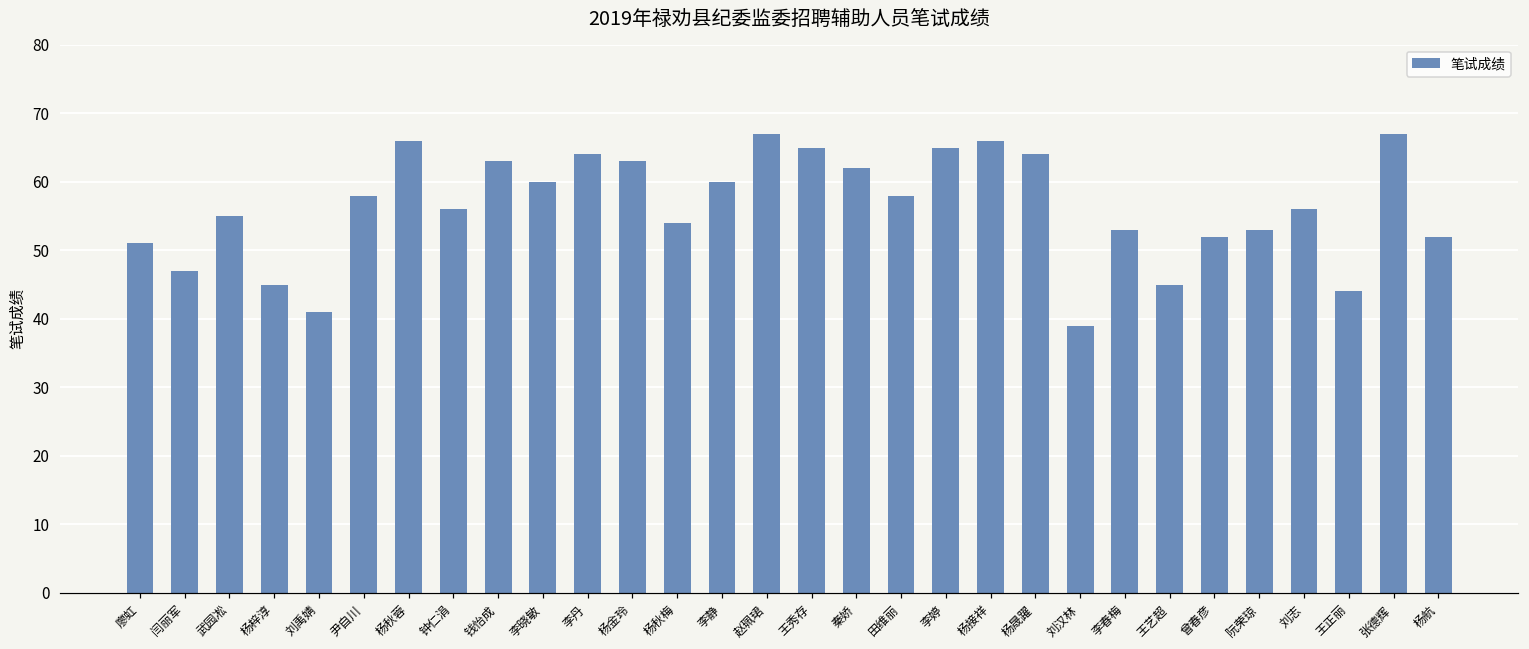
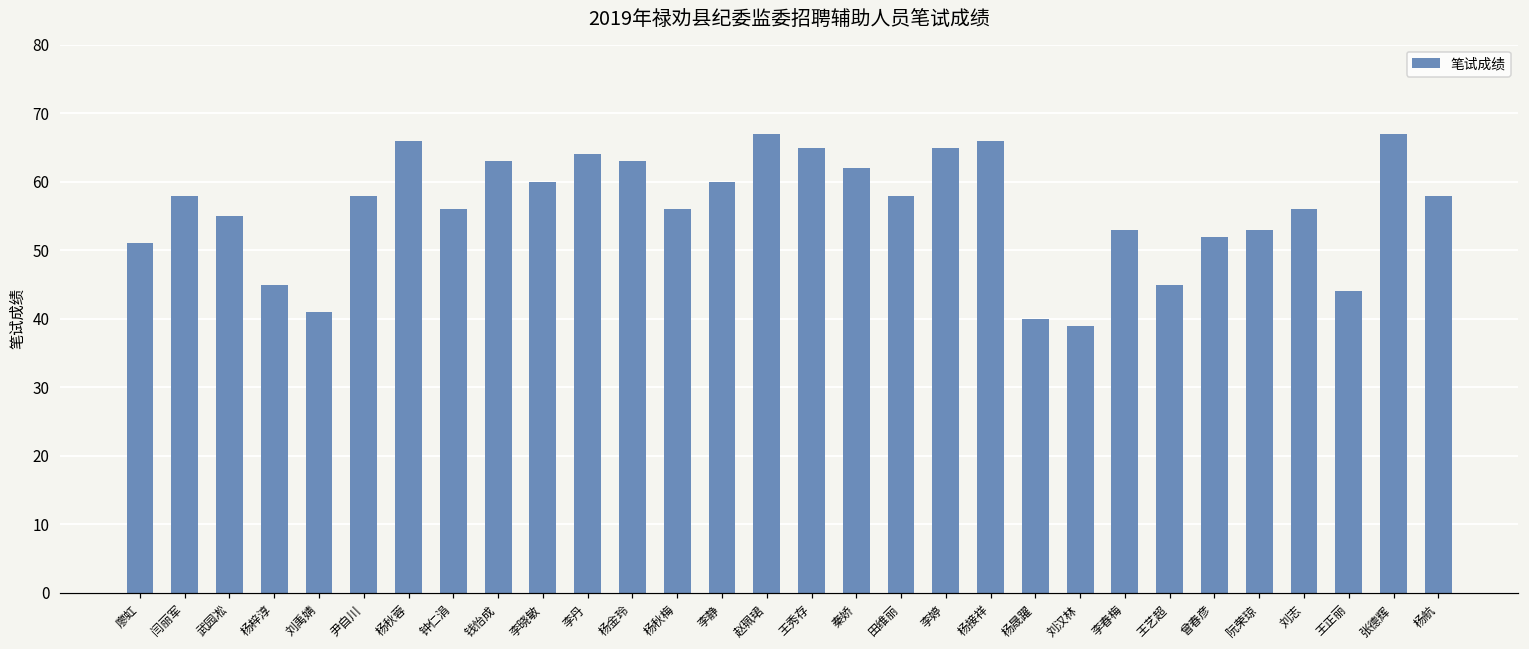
  {
    "廖虹": 51,
-   "闫丽军": 47,
+   "闫丽军": 58,
    "武园凇": 55,
    "杨梓淳": 45,
    "刘禹婧": 41,
    "尹自川": 58,
    "杨秋蓉": 66,
    "钟仁涓": 56,
    "钱怡成": 63,
    "李晓敏": 60,
    "李丹": 64,
    "杨金玲": 63,
-   "杨秋梅": 54,
+   "杨秋梅": 56,
    "李静": 60,
    "赵珮珺": 67,
    "王秀存": 65,
    "秦娇": 62,
    "田维丽": 58,
    "李婷": 65,
    "杨接祥": 66,
-   "杨晟躍": 64,
+   "杨晟躍": 40,
    "刘汉林": 39,
    "李春梅": 53,
    "王艺超": 45,
    "曾春彦": 52,
    "阮荣琼": 53,
    "刘志": 56,
    "王正丽": 44,
    "张德辉": 67,
-   "杨航": 52
+   "杨航": 58
  }
